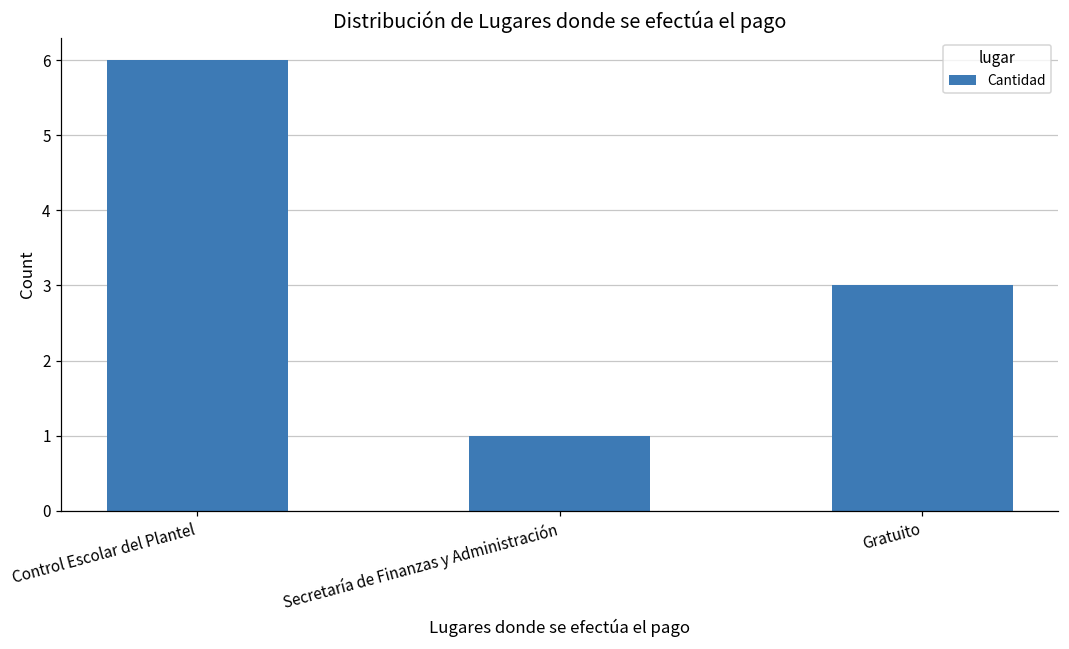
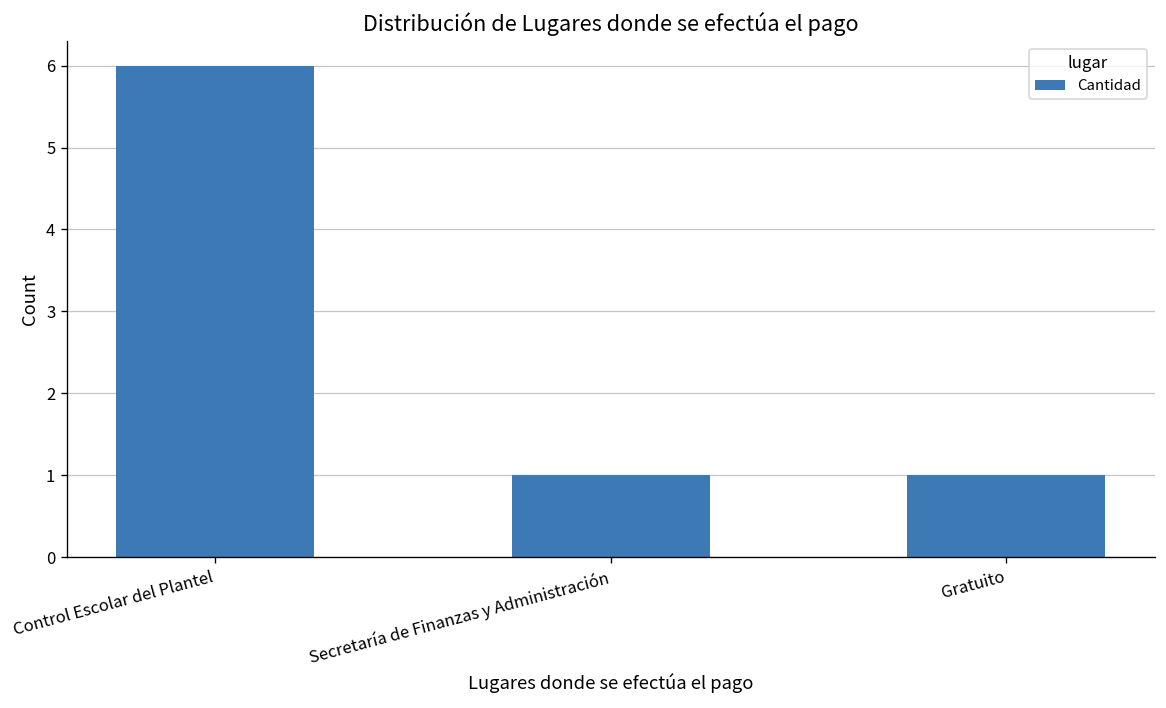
  {
    "Control Escolar del Plantel": 6,
    "Secretaría de Finanzas y Administración": 1,
-   "Gratuito": 3
+   "Gratuito": 1
  }
